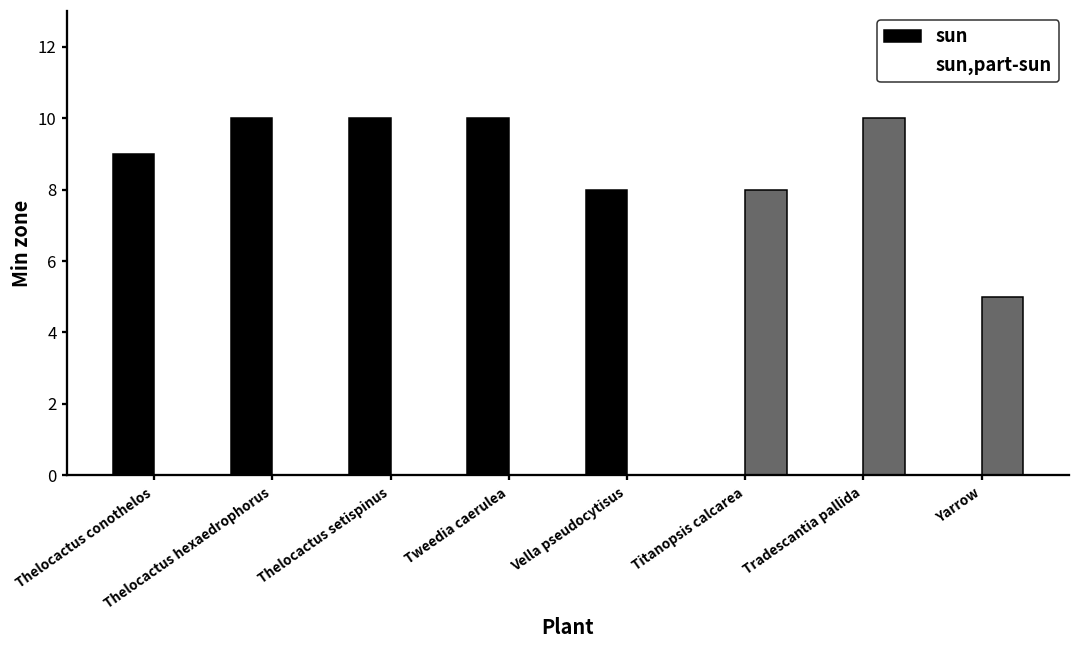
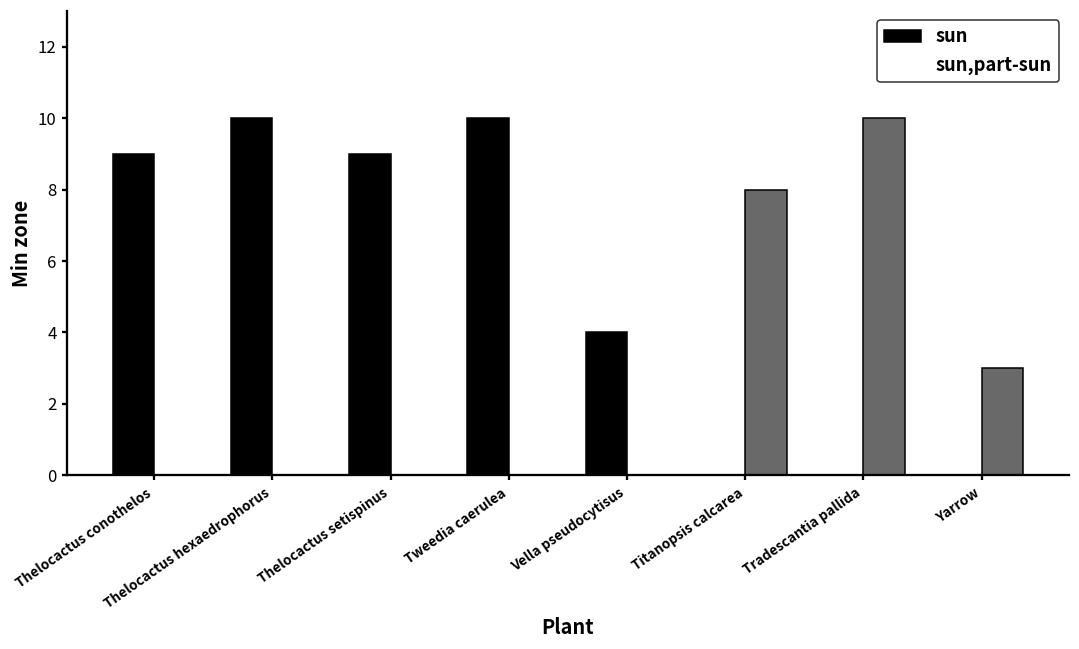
  {
    "sun": {
      "Thelocactus conothelos": 9,
      "Thelocactus hexaedrophorus": 10,
-     "Thelocactus setispinus": 10,
+     "Thelocactus setispinus": 9,
      "Tweedia caerulea": 10,
-     "Vella pseudocytisus": 8,
+     "Vella pseudocytisus": 4,
      "Titanopsis calcarea": 0,
      "Tradescantia pallida": 0,
      "Yarrow": 0
    },
    "sun,part-sun": {
      "Thelocactus conothelos": 0,
      "Thelocactus hexaedrophorus": 0,
      "Thelocactus setispinus": 0,
      "Tweedia caerulea": 0,
      "Vella pseudocytisus": 0,
      "Titanopsis calcarea": 8,
      "Tradescantia pallida": 10,
-     "Yarrow": 5
+     "Yarrow": 3
    }
  }
